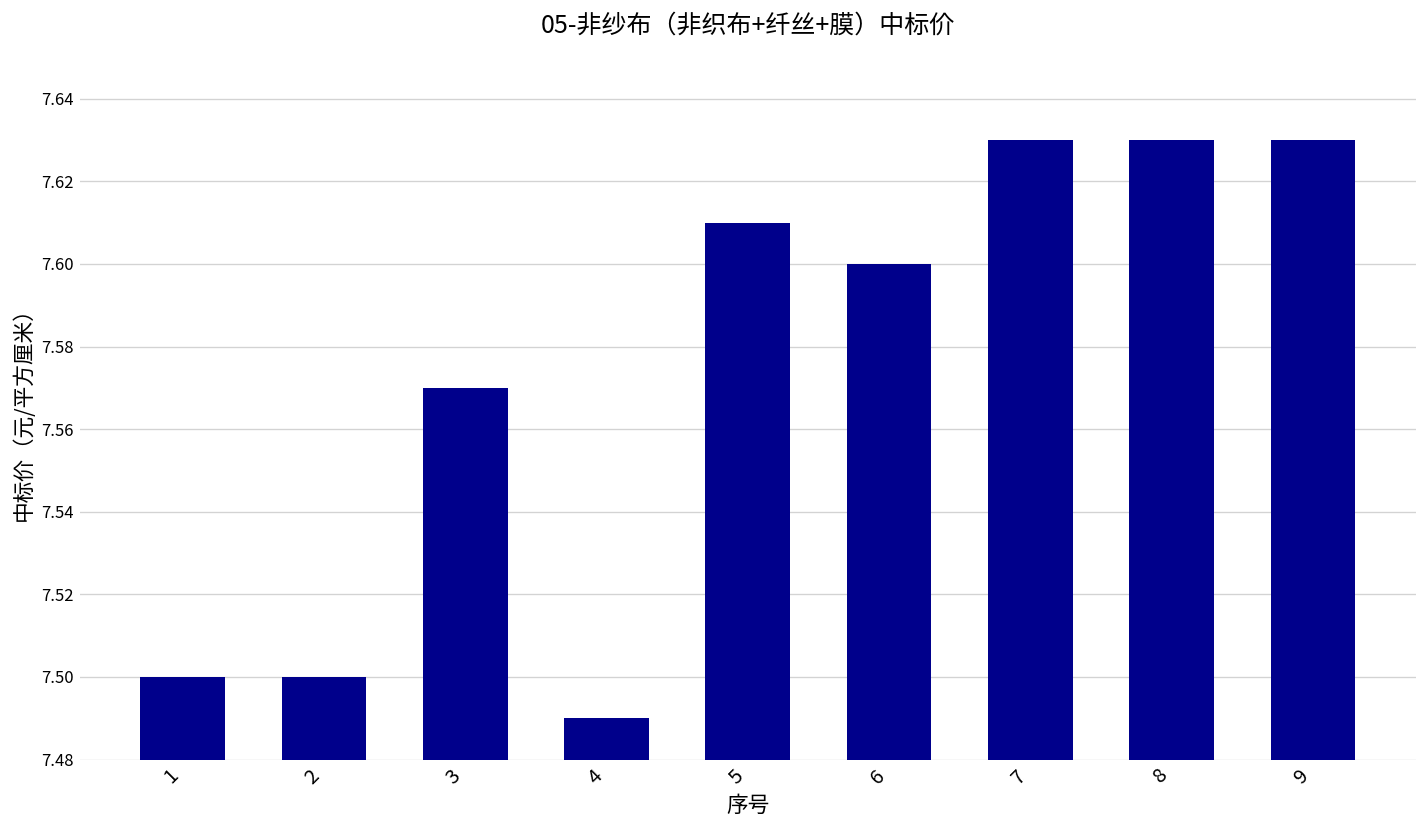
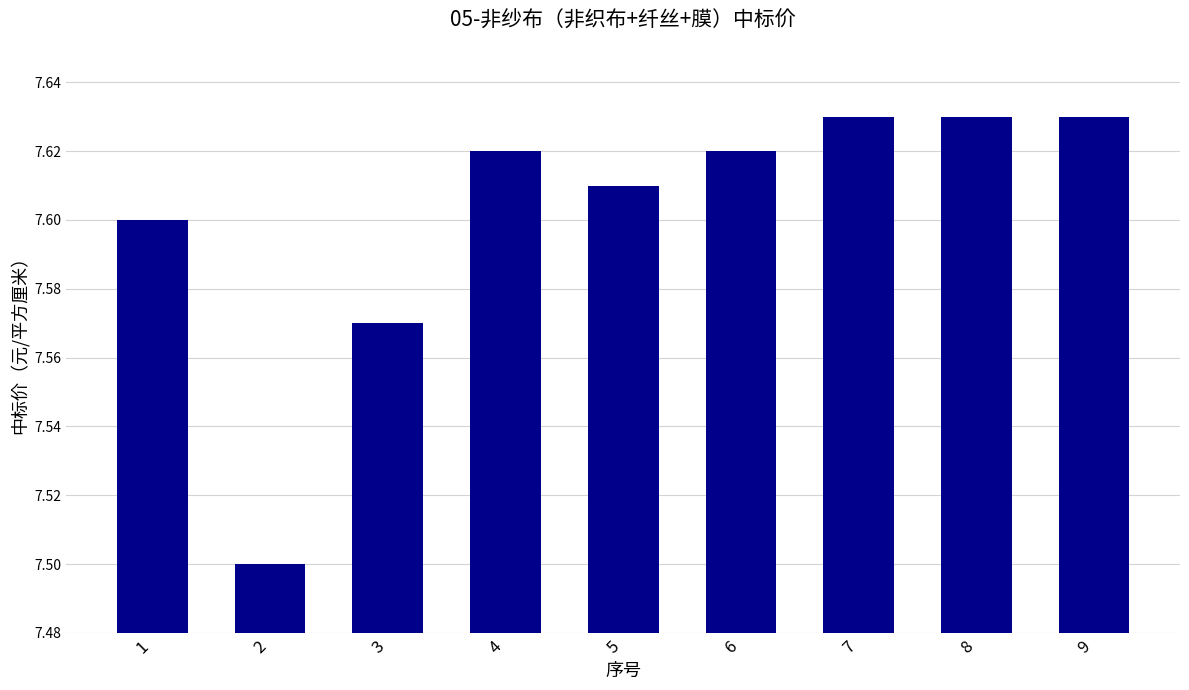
  {
-   "1": 7.5,
+   "1": 7.6,
    "2": 7.50,
    "3": 7.57,
-   "4": 7.49,
+   "4": 7.62,
    "5": 7.61,
-   "6": 7.60,
+   "6": 7.62,
    "7": 7.63,
    "8": 7.63,
    "9": 7.63
  }
